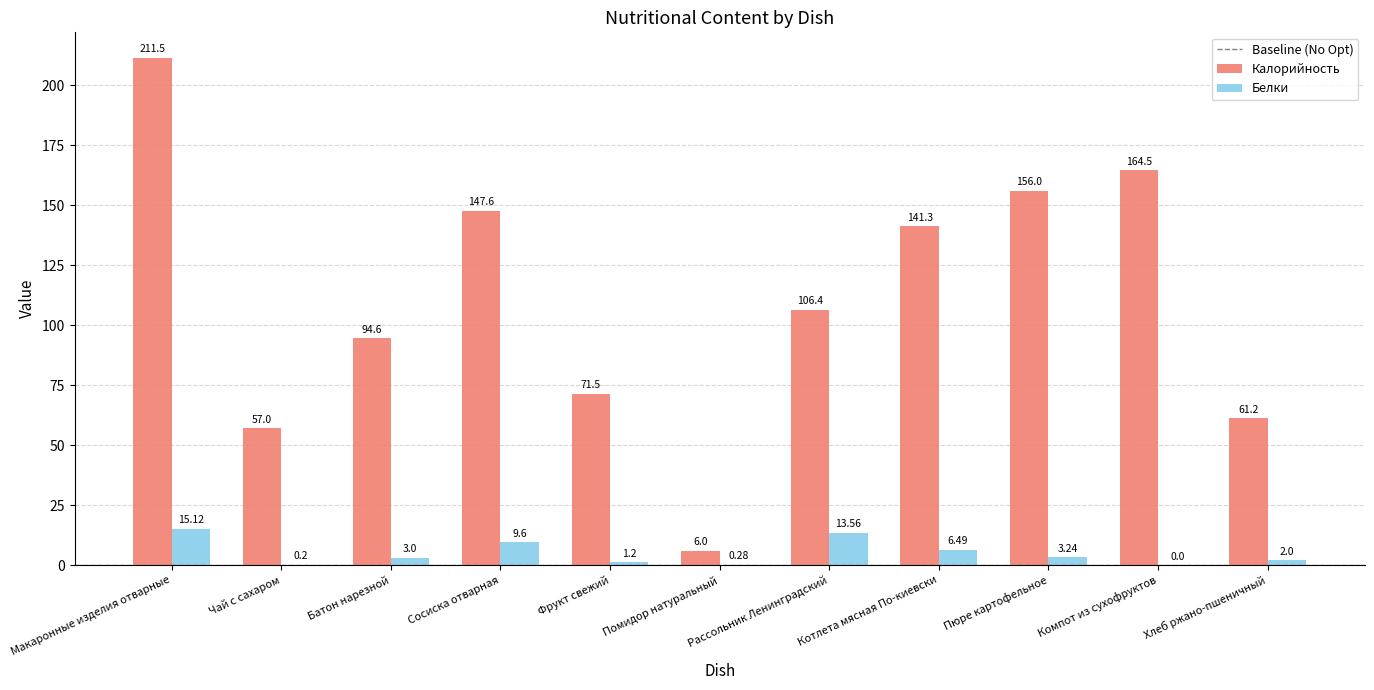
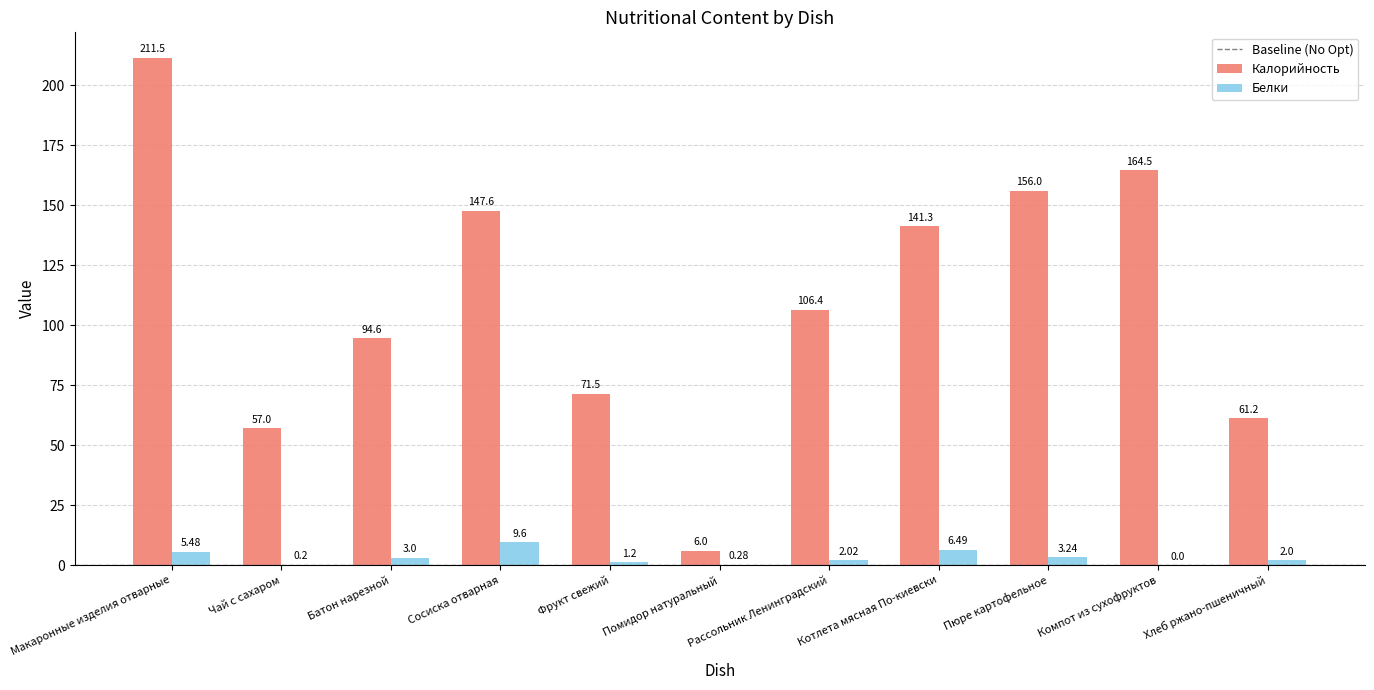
  {
    "Калорийность": {
      "Макаронные изделия отварные": 211.5,
      "Чай с сахаром": 57.0,
      "Батон нарезной": 94.6,
      "Сосиска отварная": 147.6,
      "Фрукт свежий": 71.5,
      "Помидор натуральный": 6.0,
      "Рассольник Ленинградский": 106.4,
      "Котлета мясная По-киевски": 141.3,
      "Пюре картофельное": 156.0,
      "Компот из сухофруктов": 164.5,
      "Хлеб ржано-пшеничный": 61.2
    },
    "Белки": {
-     "Макаронные изделия отварные": 15.12,
+     "Макаронные изделия отварные": 5.48,
      "Чай с сахаром": 0.2,
      "Батон нарезной": 3.0,
      "Сосиска отварная": 9.6,
      "Фрукт свежий": 1.2,
      "Помидор натуральный": 0.28,
-     "Рассольник Ленинградский": 13.56,
+     "Рассольник Ленинградский": 2.02,
      "Котлета мясная По-киевски": 6.49,
      "Пюре картофельное": 3.24,
      "Компот из сухофруктов": 0.0,
      "Хлеб ржано-пшеничный": 2.0
    }
  }
